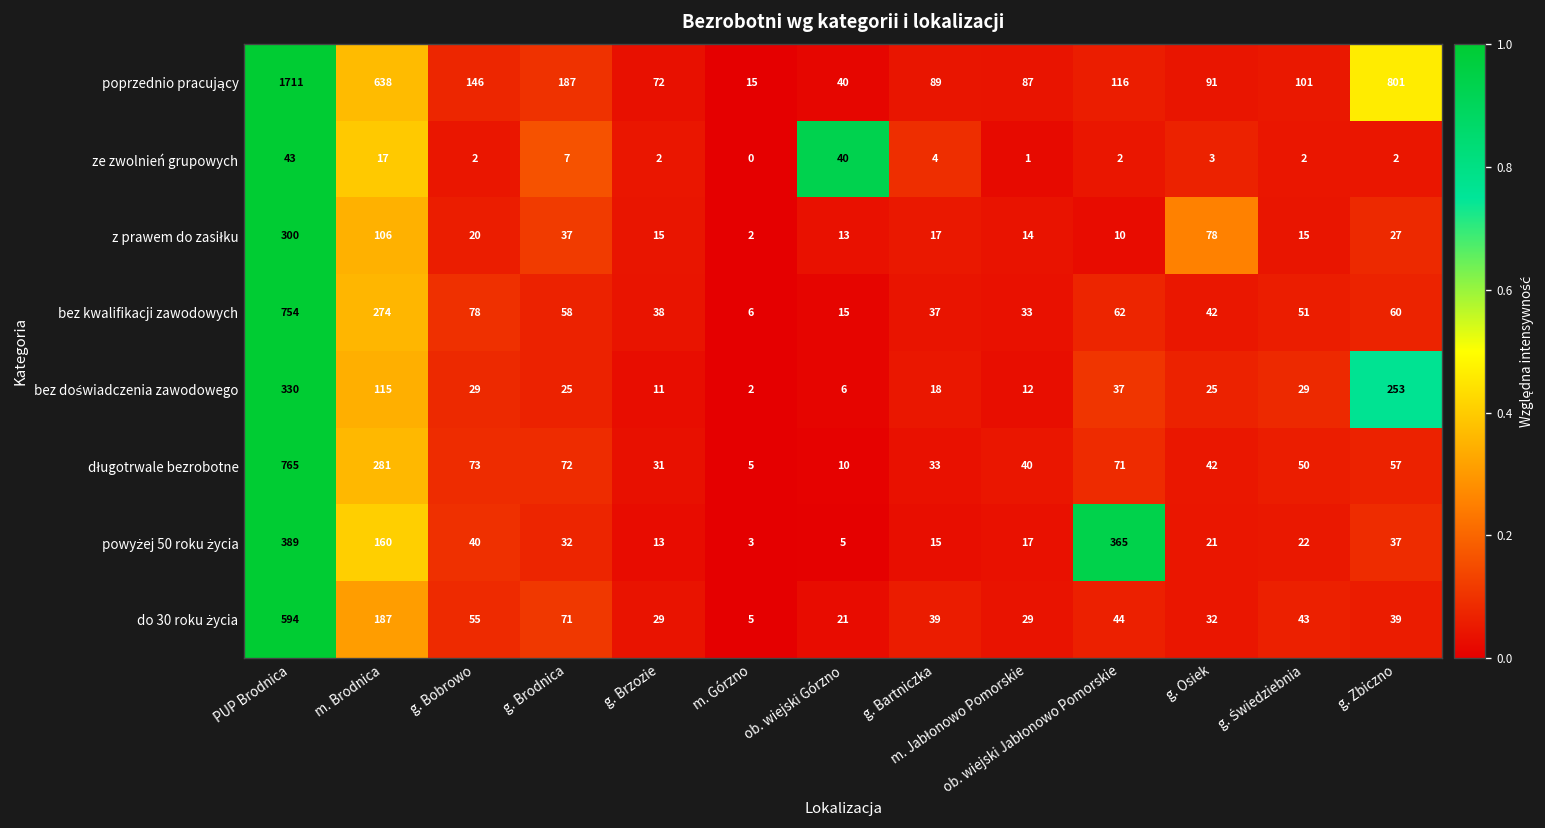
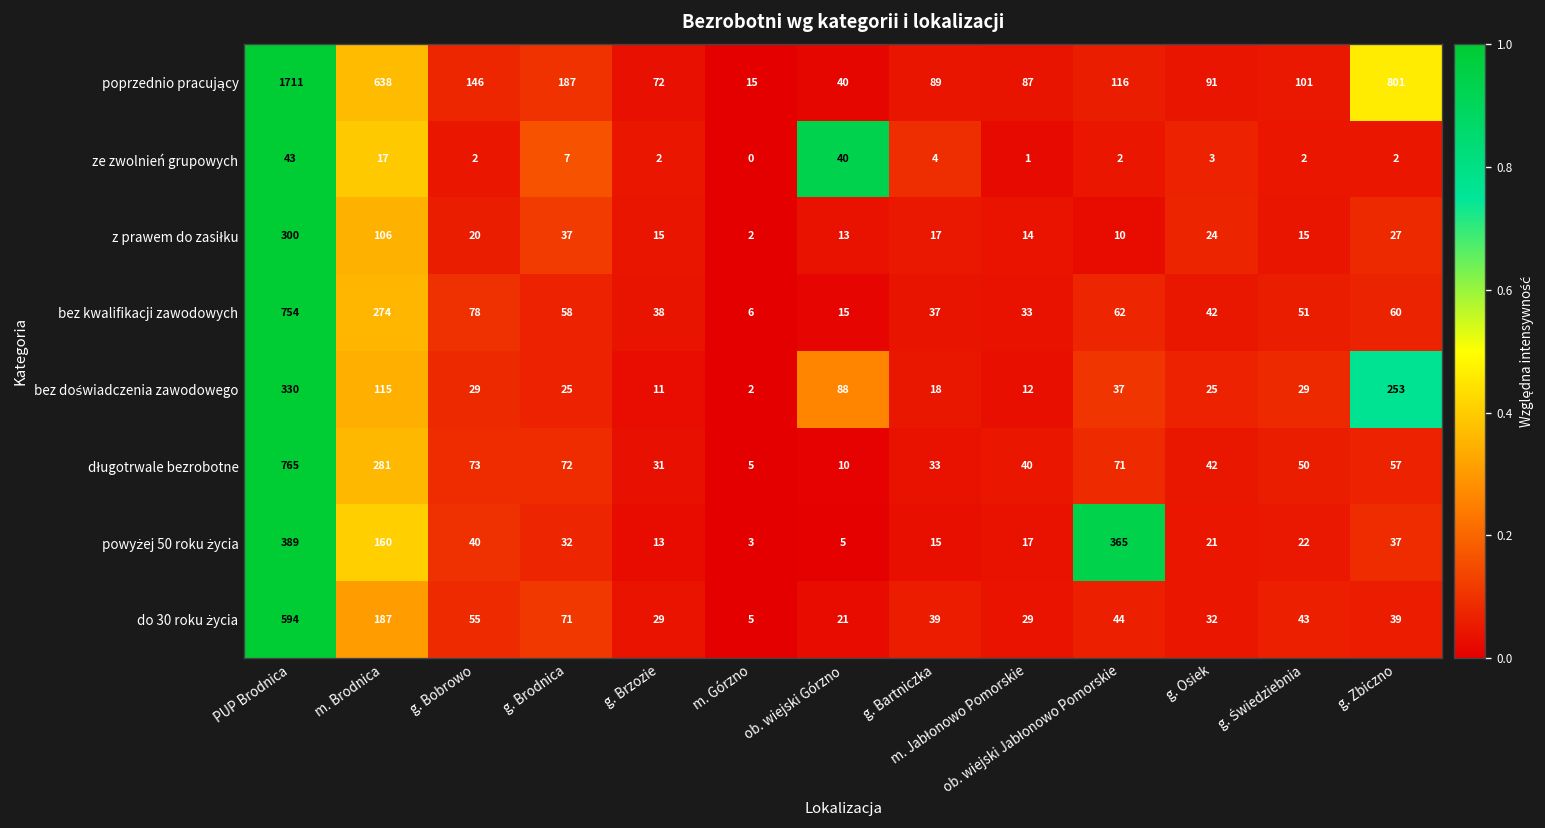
  {
    "poprzednio pracujący": {
      "PUP Brodnica": 1711,
      "m. Brodnica": 638,
      "g. Bobrowo": 146,
      "g. Brodnica": 187,
      "g. Brzozie": 72,
      "m. Górzno": 15,
      "ob. wiejski Górzno": 40,
      "g. Bartniczka": 89,
      "m. Jabłonowo Pomorskie": 87,
      "ob. wiejski Jabłonowo Pomorskie": 116,
      "g. Osiek": 91,
      "g. Świedziebnia": 101,
      "g. Zbiczno": 801
    },
    "ze zwolnień grupowych": {
      "PUP Brodnica": 43,
      "m. Brodnica": 17,
      "g. Bobrowo": 2,
      "g. Brodnica": 7,
      "g. Brzozie": 2,
      "m. Górzno": 0,
      "ob. wiejski Górzno": 40,
      "g. Bartniczka": 4,
      "m. Jabłonowo Pomorskie": 1,
      "ob. wiejski Jabłonowo Pomorskie": 2,
      "g. Osiek": 3,
      "g. Świedziebnia": 2,
      "g. Zbiczno": 2
    },
    "z prawem do zasiłku": {
      "PUP Brodnica": 300,
      "m. Brodnica": 106,
      "g. Bobrowo": 20,
      "g. Brodnica": 37,
      "g. Brzozie": 15,
      "m. Górzno": 2,
      "ob. wiejski Górzno": 13,
      "g. Bartniczka": 17,
      "m. Jabłonowo Pomorskie": 14,
      "ob. wiejski Jabłonowo Pomorskie": 10,
-     "g. Osiek": 78,
+     "g. Osiek": 24,
      "g. Świedziebnia": 15,
      "g. Zbiczno": 27
    },
    "bez kwalifikacji zawodowych": {
      "PUP Brodnica": 754,
      "m. Brodnica": 274,
      "g. Bobrowo": 78,
      "g. Brodnica": 58,
      "g. Brzozie": 38,
      "m. Górzno": 6,
      "ob. wiejski Górzno": 15,
      "g. Bartniczka": 37,
      "m. Jabłonowo Pomorskie": 33,
      "ob. wiejski Jabłonowo Pomorskie": 62,
      "g. Osiek": 42,
      "g. Świedziebnia": 51,
      "g. Zbiczno": 60
    },
    "bez doświadczenia zawodowego": {
      "PUP Brodnica": 330,
      "m. Brodnica": 115,
      "g. Bobrowo": 29,
      "g. Brodnica": 25,
      "g. Brzozie": 11,
      "m. Górzno": 2,
-     "ob. wiejski Górzno": 6,
+     "ob. wiejski Górzno": 88,
      "g. Bartniczka": 18,
      "m. Jabłonowo Pomorskie": 12,
      "ob. wiejski Jabłonowo Pomorskie": 37,
      "g. Osiek": 25,
      "g. Świedziebnia": 29,
      "g. Zbiczno": 253
    },
    "długotrwale bezrobotne": {
      "PUP Brodnica": 765,
      "m. Brodnica": 281,
      "g. Bobrowo": 73,
      "g. Brodnica": 72,
      "g. Brzozie": 31,
      "m. Górzno": 5,
      "ob. wiejski Górzno": 10,
      "g. Bartniczka": 33,
      "m. Jabłonowo Pomorskie": 40,
      "ob. wiejski Jabłonowo Pomorskie": 71,
      "g. Osiek": 42,
      "g. Świedziebnia": 50,
      "g. Zbiczno": 57
    },
    "powyżej 50 roku życia": {
      "PUP Brodnica": 389,
      "m. Brodnica": 160,
      "g. Bobrowo": 40,
      "g. Brodnica": 32,
      "g. Brzozie": 13,
      "m. Górzno": 3,
      "ob. wiejski Górzno": 5,
      "g. Bartniczka": 15,
      "m. Jabłonowo Pomorskie": 17,
      "ob. wiejski Jabłonowo Pomorskie": 365,
      "g. Osiek": 21,
      "g. Świedziebnia": 22,
      "g. Zbiczno": 37
    },
    "do 30 roku życia": {
      "PUP Brodnica": 594,
      "m. Brodnica": 187,
      "g. Bobrowo": 55,
      "g. Brodnica": 71,
      "g. Brzozie": 29,
      "m. Górzno": 5,
      "ob. wiejski Górzno": 21,
      "g. Bartniczka": 39,
      "m. Jabłonowo Pomorskie": 29,
      "ob. wiejski Jabłonowo Pomorskie": 44,
      "g. Osiek": 32,
      "g. Świedziebnia": 43,
      "g. Zbiczno": 39
    }
  }
